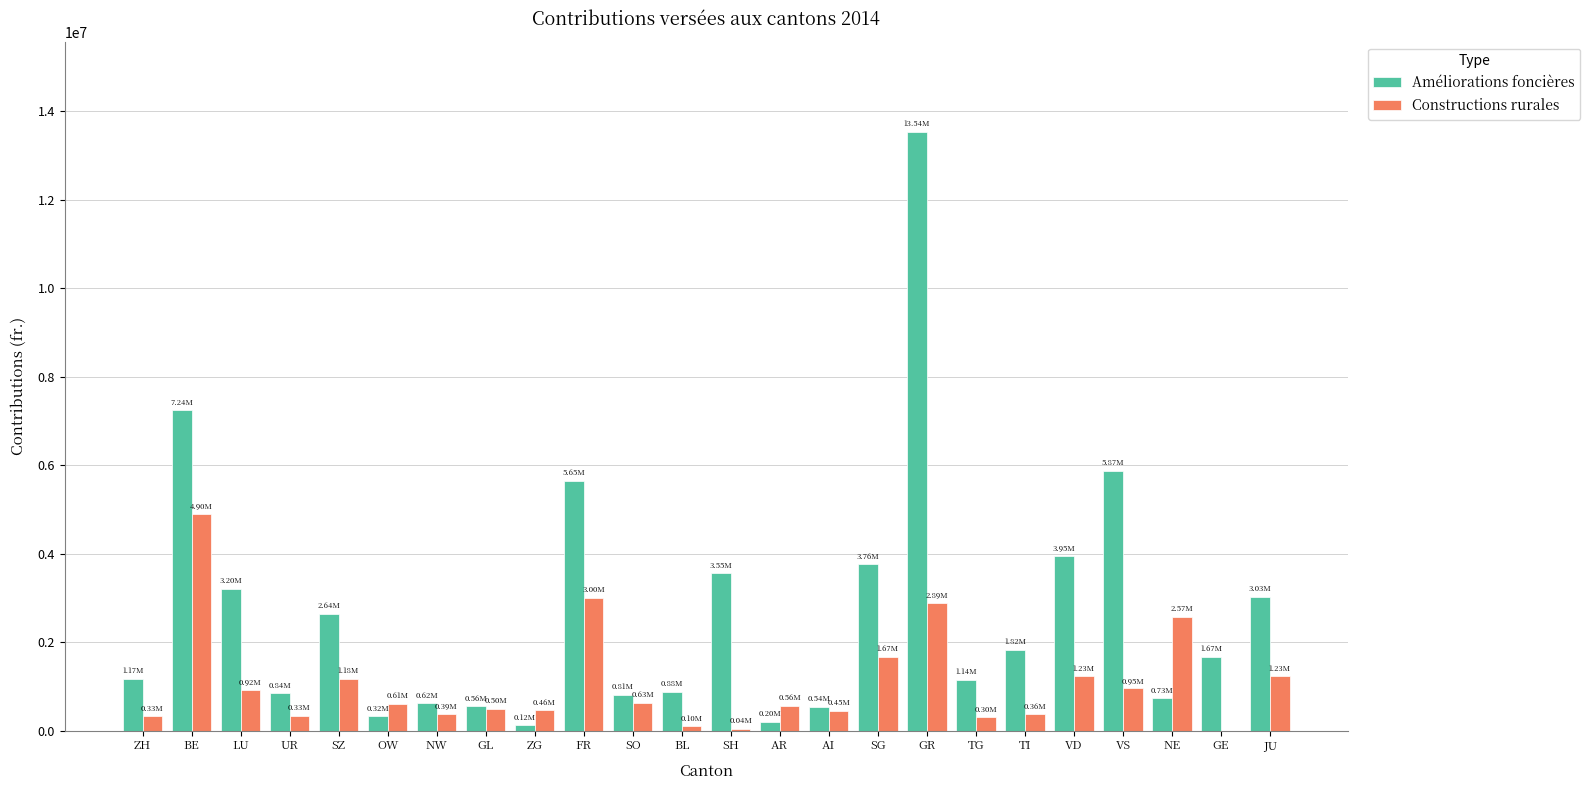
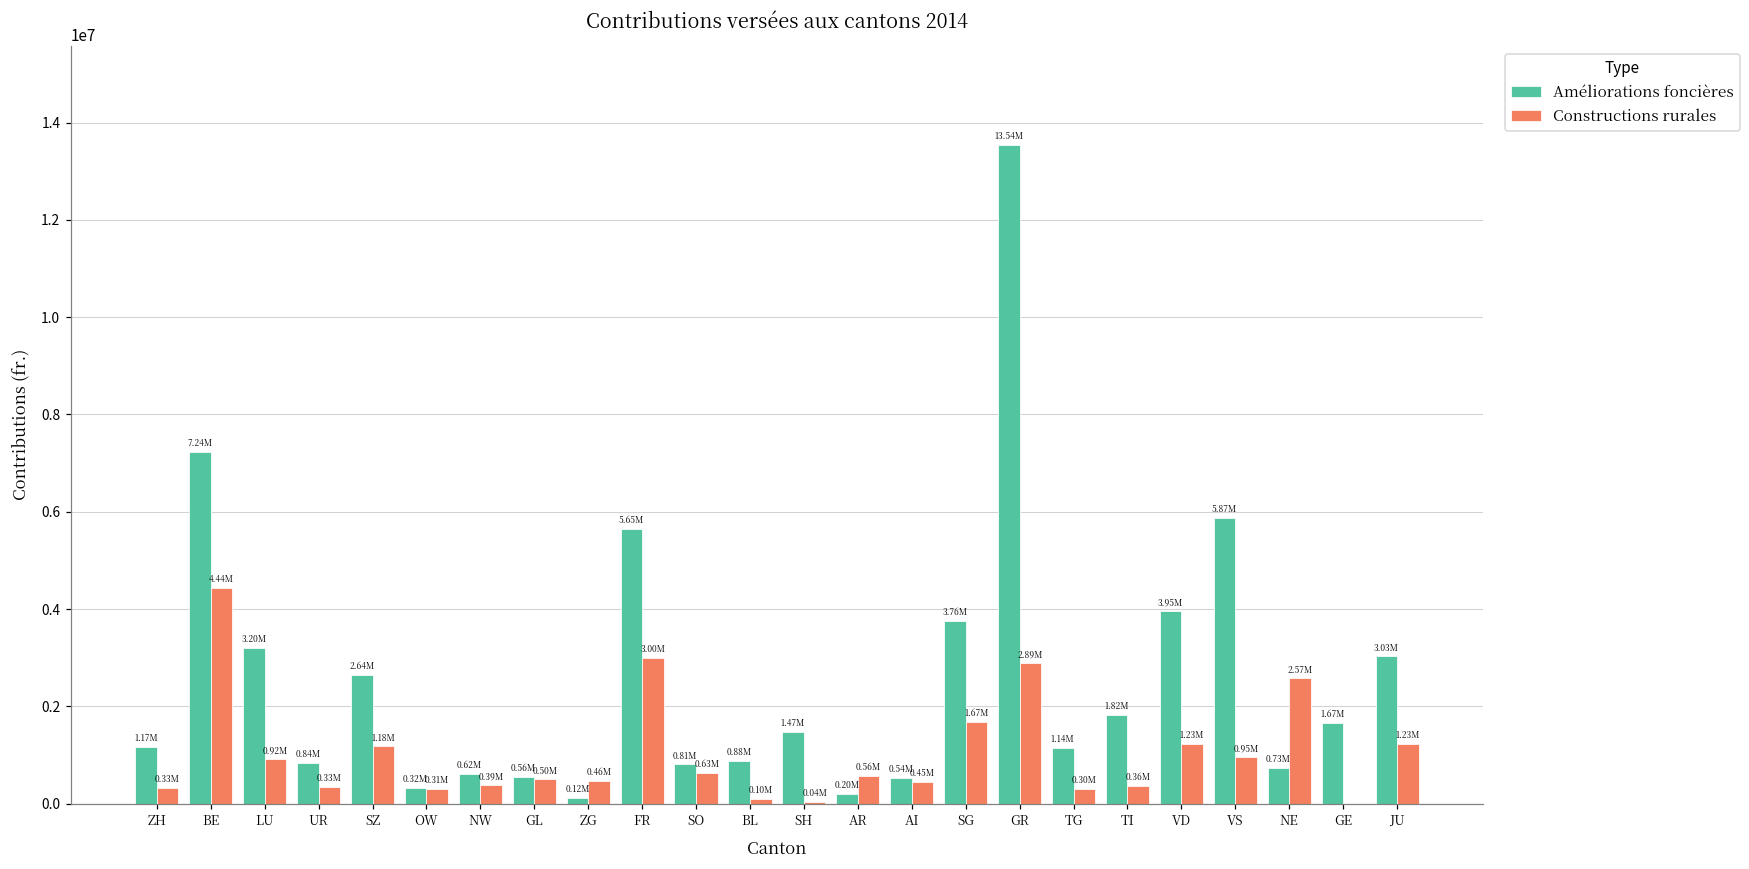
  {
    "Améliorations foncières": {
      "ZH": "1.17M",
      "BE": "7.24M",
      "LU": "3.20M",
      "UR": "0.84M",
      "SZ": "2.64M",
      "OW": "0.32M",
      "NW": "0.62M",
      "GL": "0.56M",
      "ZG": "0.12M",
      "FR": "5.65M",
      "SO": "0.81M",
      "BL": "0.88M",
-     "SH": "3.55M",
+     "SH": "1.47M",
      "AR": "0.20M",
      "AI": "0.54M",
      "SG": "3.76M",
      "GR": "13.54M",
      "TG": "1.14M",
      "TI": "1.82M",
      "VD": "3.95M",
      "VS": "5.87M",
      "NE": "0.73M",
      "GE": "1.67M",
      "JU": "3.03M"
    },
    "Constructions rurales": {
      "ZH": "0.33M",
-     "BE": "4.90M",
+     "BE": "4.44M",
      "LU": "0.92M",
      "UR": "0.33M",
      "SZ": "1.18M",
-     "OW": "0.61M",
+     "OW": "0.31M",
      "NW": "0.39M",
      "GL": "0.50M",
      "ZG": "0.46M",
      "FR": "3.00M",
      "SO": "0.63M",
      "BL": "0.10M",
      "SH": "0.04M",
      "AR": "0.56M",
      "AI": "0.45M",
      "SG": "1.67M",
      "GR": "2.89M",
      "TG": "0.30M",
      "TI": "0.36M",
      "VD": "1.23M",
      "VS": "0.95M",
      "NE": "2.57M",
      "JU": "1.23M"
    }
  }
